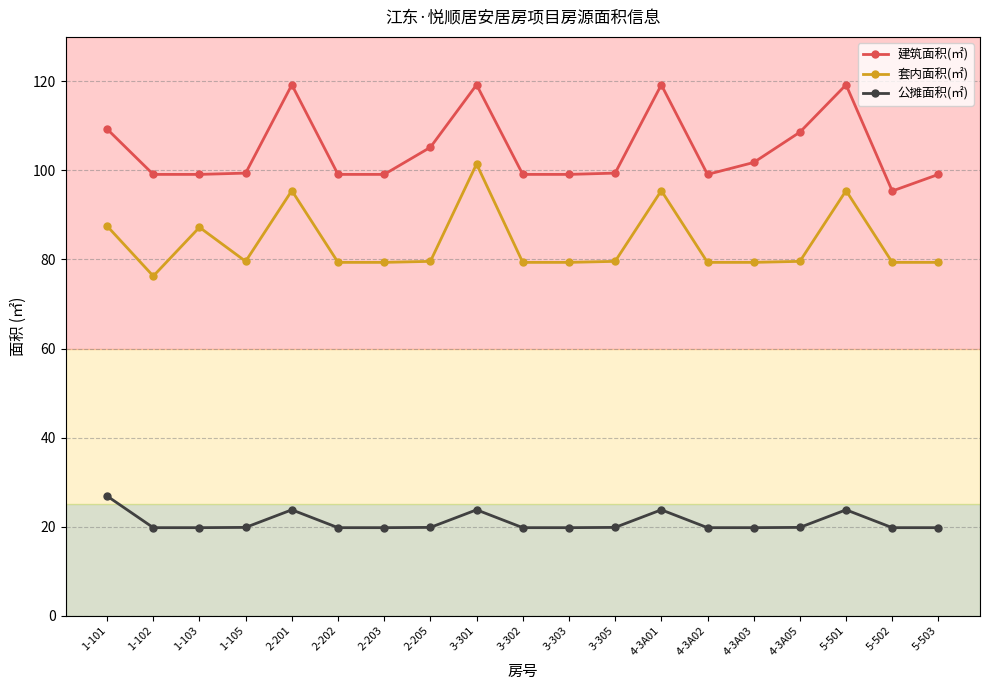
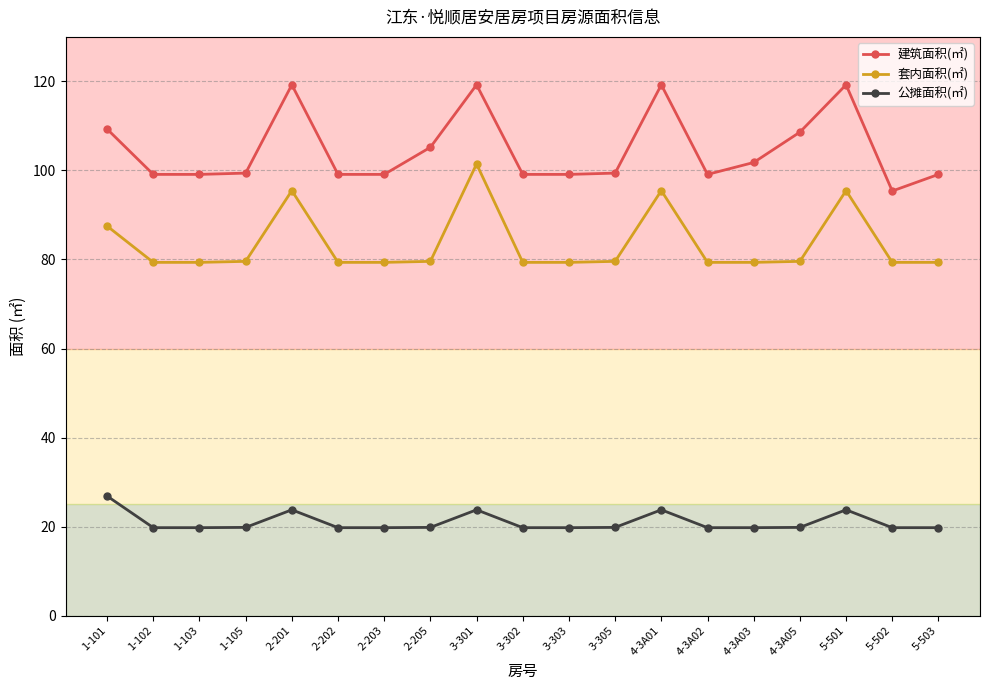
  {
    "建筑面积(㎡)": {
      "1-101": 109,
      "1-102": 99,
      "1-103": 99,
      "1-105": 99,
      "2-201": 119,
      "2-202": 99,
      "2-203": 99,
      "2-205": 105,
      "3-301": 119,
      "3-302": 99,
      "3-303": 99,
      "3-305": 99,
      "4-3A01": 119,
      "4-3A02": 99,
      "4-3A03": 102,
      "4-3A05": 109,
      "5-501": 119,
      "5-502": 95,
      "5-503": 99
    },
    "套内面积(㎡)": {
      "1-101": 88,
-     "1-102": 76,
-     "1-103": 87,
+     "1-102": 79,
+     "1-103": 79,
      "1-105": 80,
      "2-201": 95,
      "2-202": 79,
      "2-203": 79,
      "2-205": 80,
      "3-301": 101,
      "3-302": 79,
      "3-303": 79,
      "3-305": 80,
      "4-3A01": 95,
      "4-3A02": 79,
      "4-3A03": 79,
      "4-3A05": 80,
      "5-501": 95,
      "5-502": 79,
      "5-503": 79
    },
    "公摊面积(㎡)": {
      "1-101": 27,
      "1-102": 20,
      "1-103": 20,
      "1-105": 20,
      "2-201": 24,
      "2-202": 20,
      "2-203": 20,
      "2-205": 20,
      "3-301": 24,
      "3-302": 20,
      "3-303": 20,
      "3-305": 20,
      "4-3A01": 24,
      "4-3A02": 20,
      "4-3A03": 20,
      "4-3A05": 20,
      "5-501": 24,
      "5-502": 20,
      "5-503": 20
    }
  }
